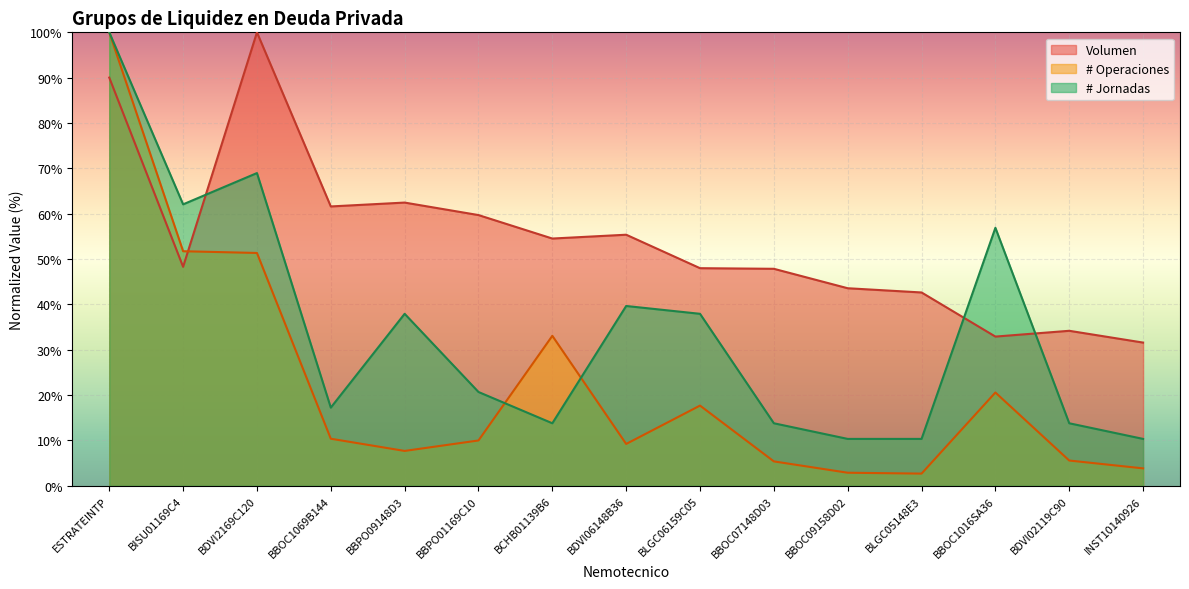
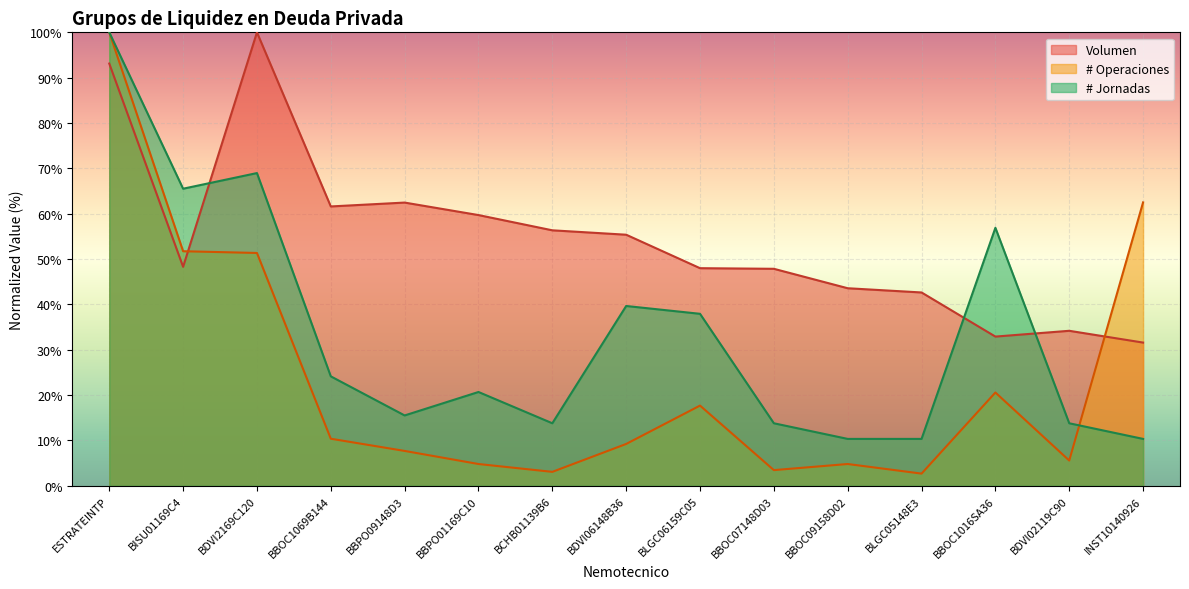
  {
    "Volumen": {
-     "ESTRATEINTP": "90%",
+     "ESTRATEINTP": "93%",
      "BISU01169C4": "48%",
      "BDVI2169C120": "100%",
      "BBOC1069B144": "62%",
      "BBPO09148D3": "62%",
      "BBPO01169C10": "60%",
-     "BCHB01139B6": "55%",
+     "BCHB01139B6": "56%",
      "BDVI06148B36": "55%",
      "BLGC06159C05": "48%",
      "BBOC07148D03": "48%",
      "BBOC09158D02": "44%",
      "BLGC05148E3": "43%",
      "BBOC1016SA36": "33%",
      "BDVI02119C90": "34%",
      "INST10140926": "32%"
    },
    "# Operaciones": {
      "BISU01169C4": "52%",
      "BDVI2169C120": "51%",
      "BBOC1069B144": "10%",
      "BBPO09148D3": "8%",
-     "BBPO01169C10": "10%",
-     "BCHB01139B6": "33%",
+     "BBPO01169C10": "5%",
+     "BCHB01139B6": "3%",
      "BDVI06148B36": "9%",
      "BLGC06159C05": "18%",
-     "BBOC07148D03": "5%",
-     "BBOC09158D02": "3%",
+     "BBOC07148D03": "3%",
+     "BBOC09158D02": "5%",
      "BLGC05148E3": "3%",
      "BBOC1016SA36": "21%",
      "BDVI02119C90": "6%",
-     "INST10140926": "4%"
+     "INST10140926": "63%"
    },
    "# Jornadas": {
-     "BISU01169C4": "62%",
+     "BISU01169C4": "66%",
      "BDVI2169C120": "69%",
-     "BBOC1069B144": "17%",
-     "BBPO09148D3": "38%",
+     "BBOC1069B144": "24%",
+     "BBPO09148D3": "16%",
      "BBPO01169C10": "21%",
      "BCHB01139B6": "14%",
      "BDVI06148B36": "40%",
      "BLGC06159C05": "38%",
      "BBOC07148D03": "14%",
      "BBOC09158D02": "10%",
      "BLGC05148E3": "10%",
      "BBOC1016SA36": "57%",
      "BDVI02119C90": "14%",
      "INST10140926": "10%"
    }
  }
